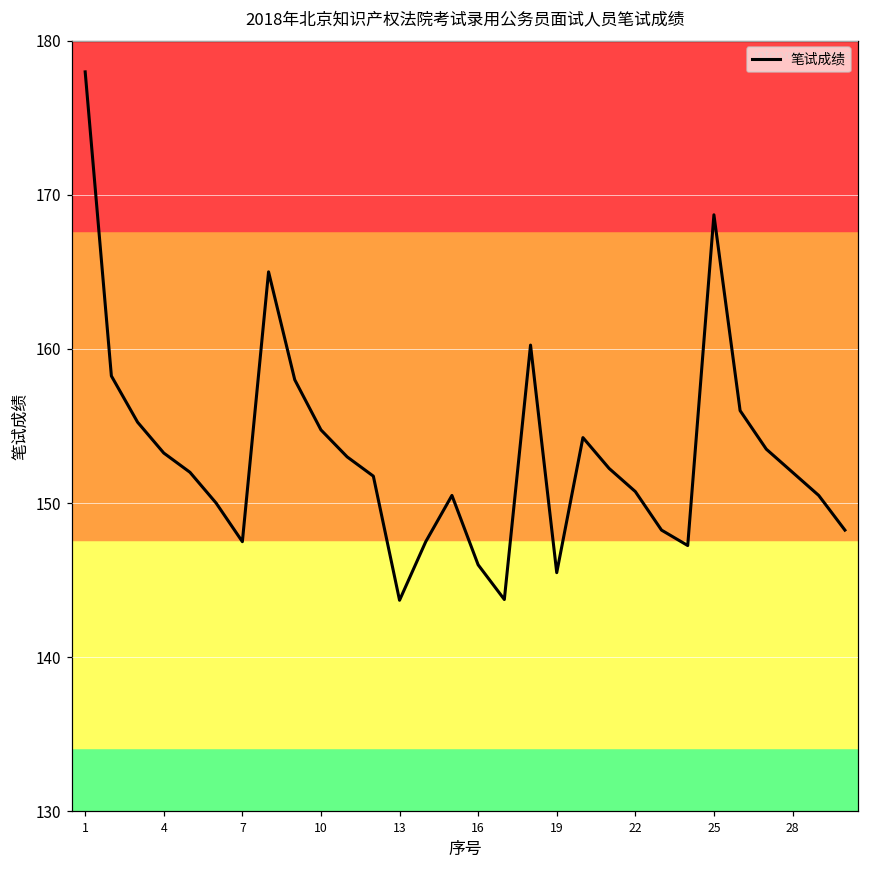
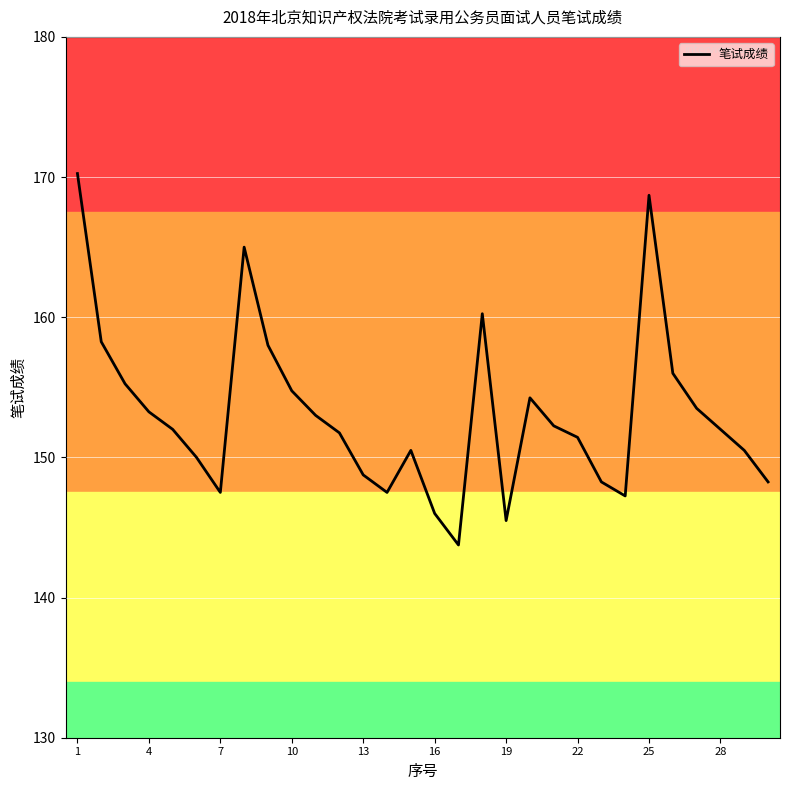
  {
    "笔试成绩": {
-     "1": 178.0,
+     "1": 170.3,
      "4": 153.3,
      "7": 147.5,
      "10": 154.8,
-     "13": 143.7,
+     "13": 148.8,
      "16": 146.0,
      "19": 145.5,
-     "22": 150.8,
+     "22": 151.4,
      "25": 168.7,
      "28": 152.0
    }
  }
